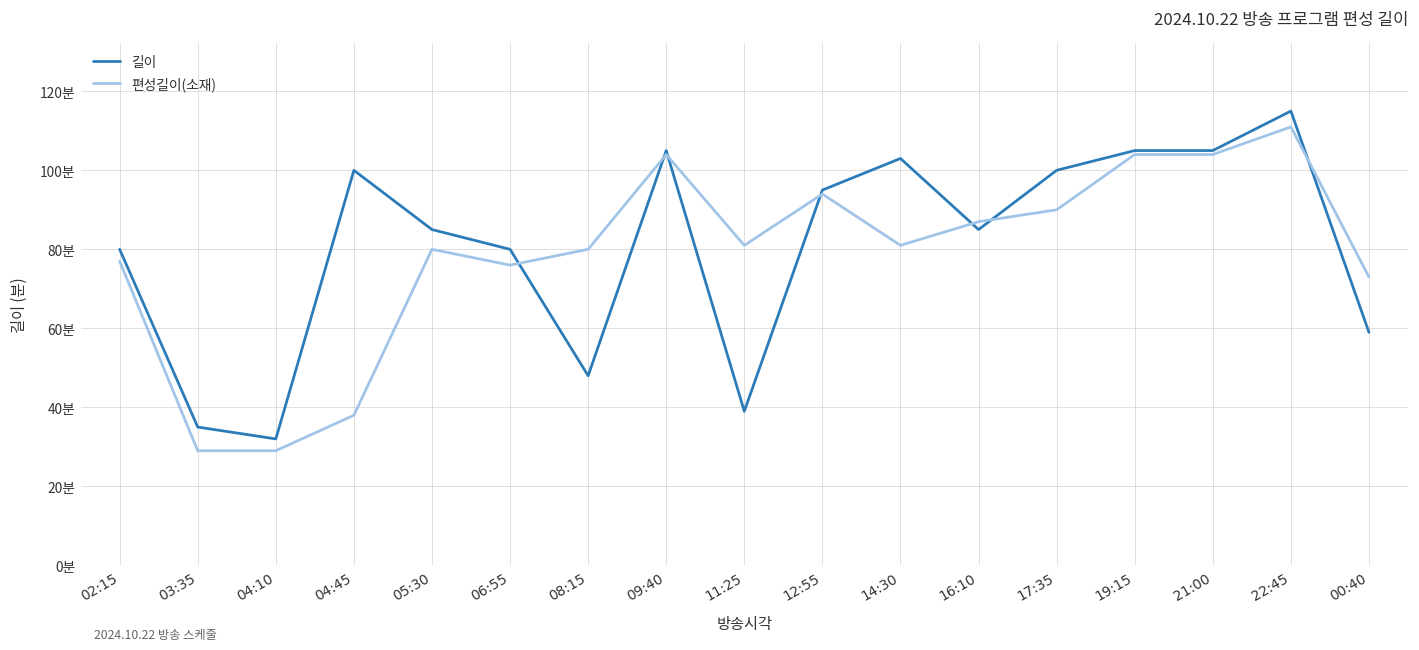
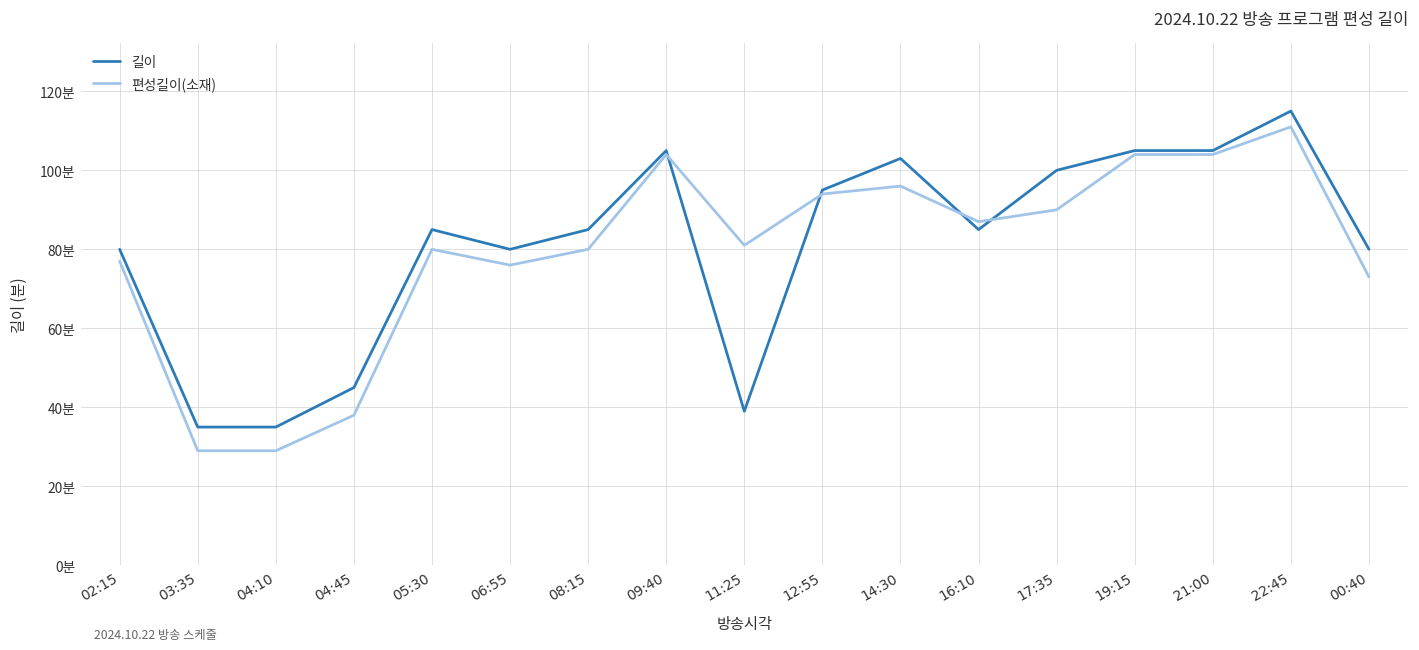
  {
    "길이": {
      "02:15": "80분",
      "03:35": "35분",
-     "04:10": "32분",
-     "04:45": "100분",
+     "04:10": "35분",
+     "04:45": "45분",
      "05:30": "85분",
      "06:55": "80분",
-     "08:15": "48분",
+     "08:15": "85분",
      "09:40": "105분",
      "11:25": "39분",
      "12:55": "95분",
      "14:30": "103분",
      "16:10": "85분",
      "17:35": "100분",
      "19:15": "105분",
      "21:00": "105분",
      "22:45": "115분",
-     "00:40": "59분"
+     "00:40": "80분"
    },
    "편성길이(소재)": {
      "02:15": "77분",
      "03:35": "29분",
      "04:10": "29분",
      "04:45": "38분",
      "05:30": "80분",
      "06:55": "76분",
      "08:15": "80분",
      "09:40": "104분",
      "11:25": "81분",
      "12:55": "94분",
-     "14:30": "81분",
+     "14:30": "96분",
      "16:10": "87분",
      "17:35": "90분",
      "19:15": "104분",
      "21:00": "104분",
      "22:45": "111분",
      "00:40": "73분"
    }
  }
